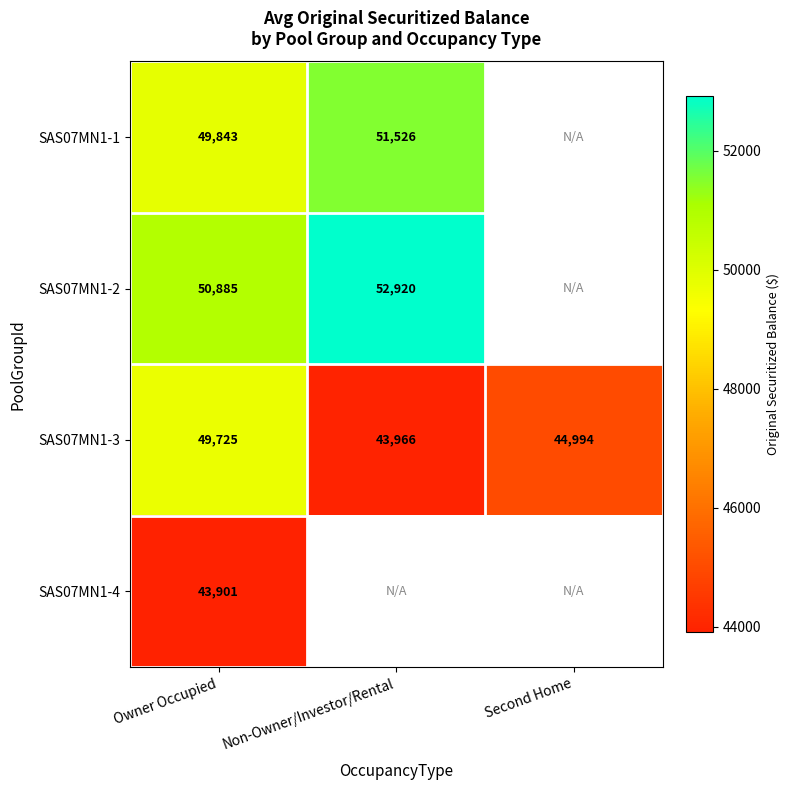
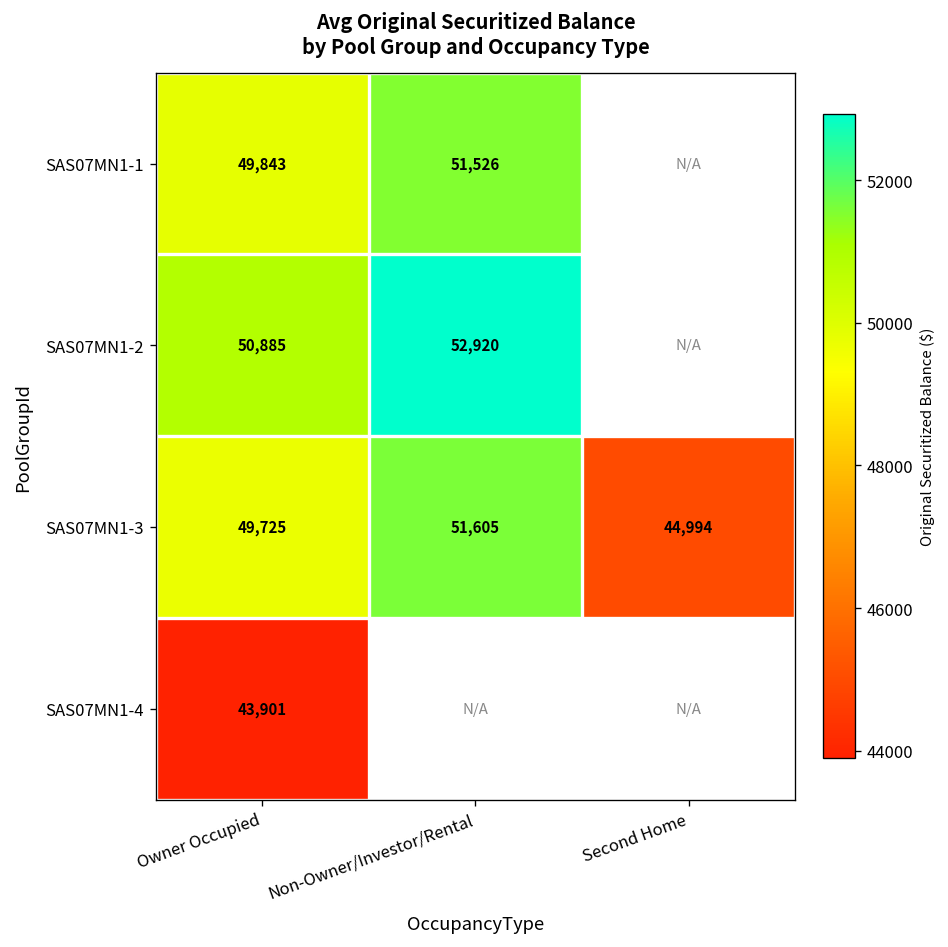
  {
    "SAS07MN1-1": {
      "Owner Occupied": "49,843",
      "Non-Owner/Investor/Rental": "51,526"
    },
    "SAS07MN1-2": {
      "Owner Occupied": "50,885",
      "Non-Owner/Investor/Rental": "52,920"
    },
    "SAS07MN1-3": {
      "Owner Occupied": "49,725",
-     "Non-Owner/Investor/Rental": "43,966",
+     "Non-Owner/Investor/Rental": "51,605",
      "Second Home": "44,994"
    },
    "SAS07MN1-4": {
      "Owner Occupied": "43,901"
    }
  }
